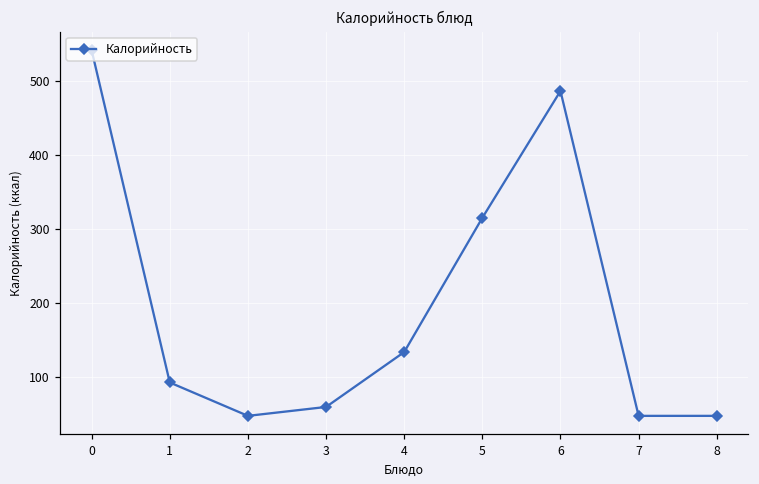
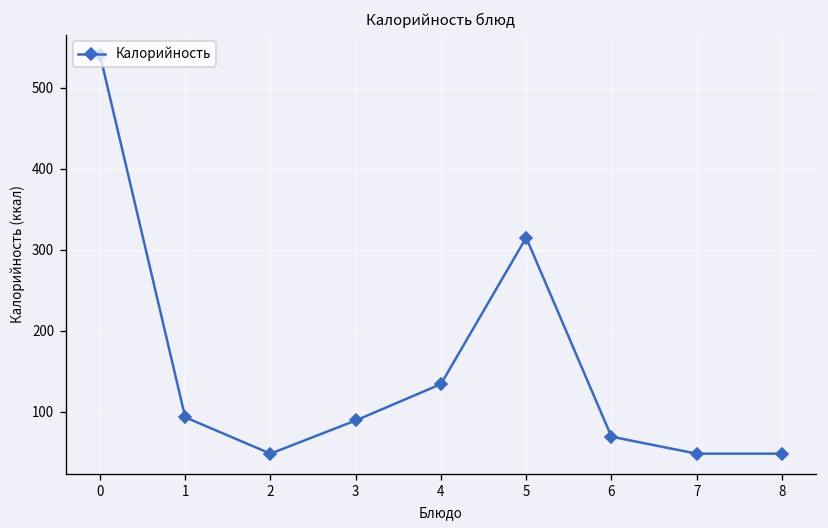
  {
    "1": 90,
    "2": 50,
-   "3": 60,
+   "3": 90,
    "4": 130,
    "5": 320,
-   "6": 490,
+   "6": 70,
    "7": 50,
    "8": 50
  }
